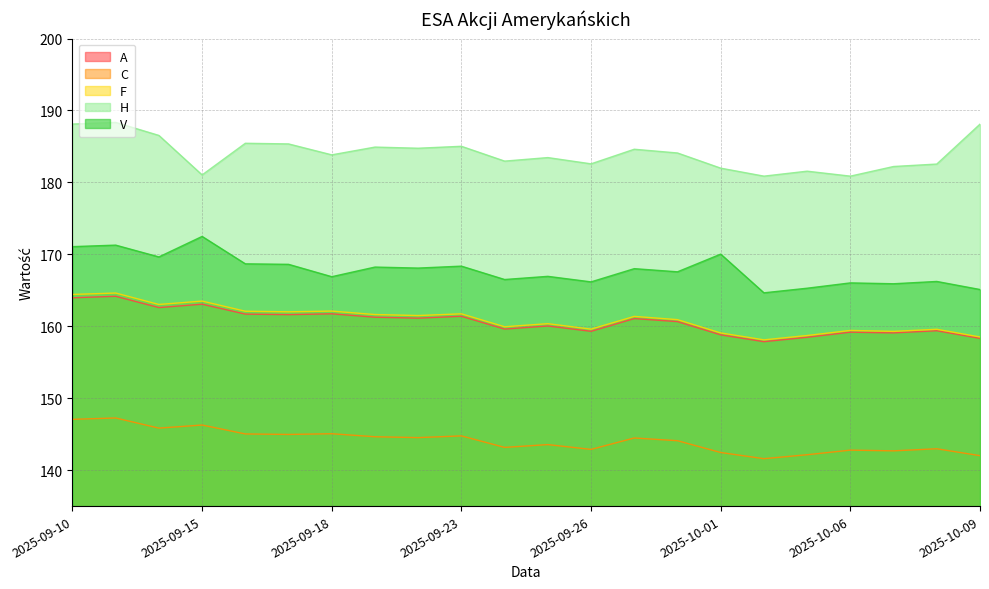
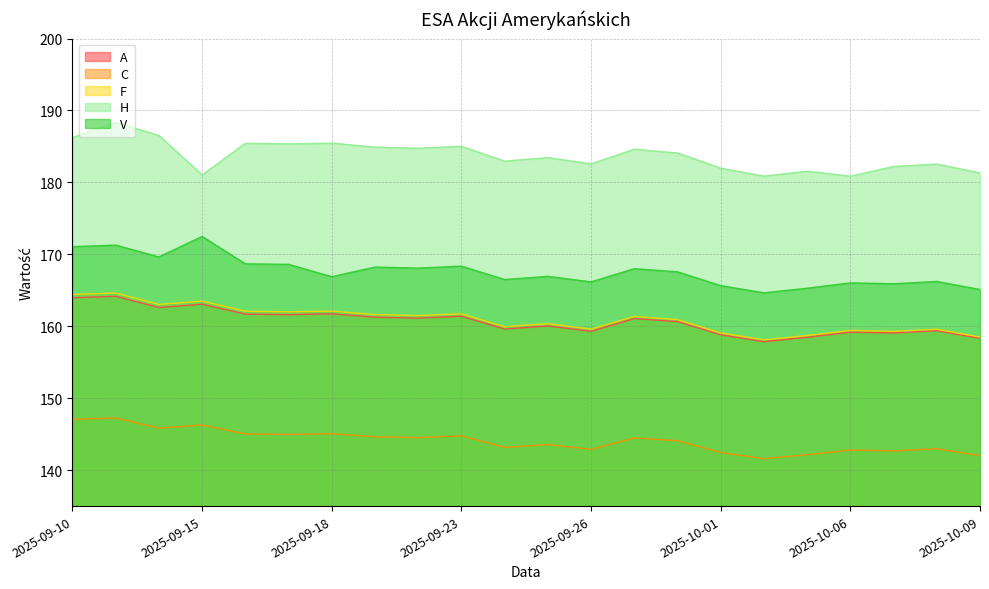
  {
    "A": {
      "2025-09-10": 164,
      "2025-09-15": 163,
      "2025-09-18": 162
    },
    "H": {
-     "2025-09-10": 188,
+     "2025-09-10": 186,
      "2025-09-15": 181,
-     "2025-09-18": 184,
+     "2025-09-18": 185,
      "2025-09-23": 185,
      "2025-09-26": 183,
      "2025-10-01": 182,
      "2025-10-06": 181,
-     "2025-10-09": 188
+     "2025-10-09": 181
    },
    "V": {
      "2025-09-10": 171,
      "2025-09-15": 172,
      "2025-09-18": 167,
      "2025-09-23": 168,
      "2025-09-26": 166,
-     "2025-10-01": 170,
+     "2025-10-01": 166,
      "2025-10-06": 166,
      "2025-10-09": 165
    }
  }
